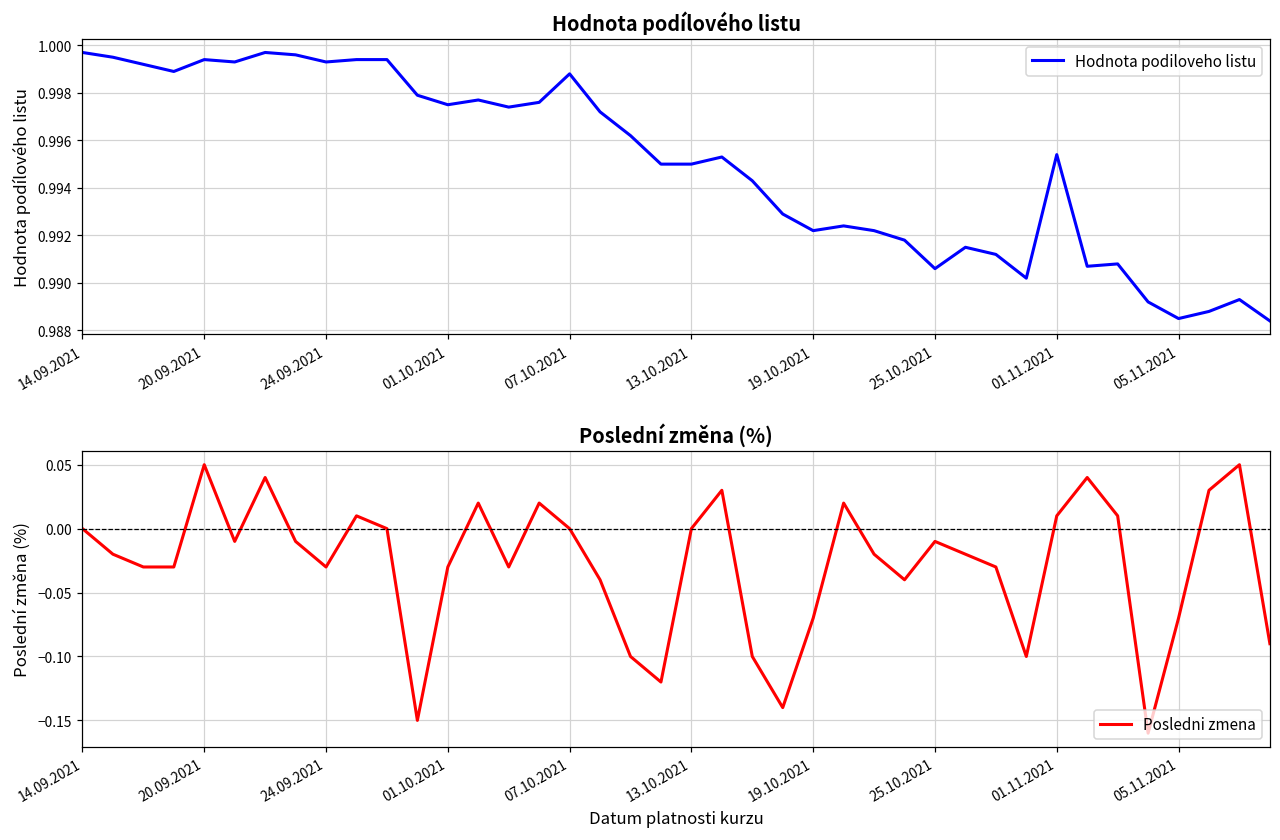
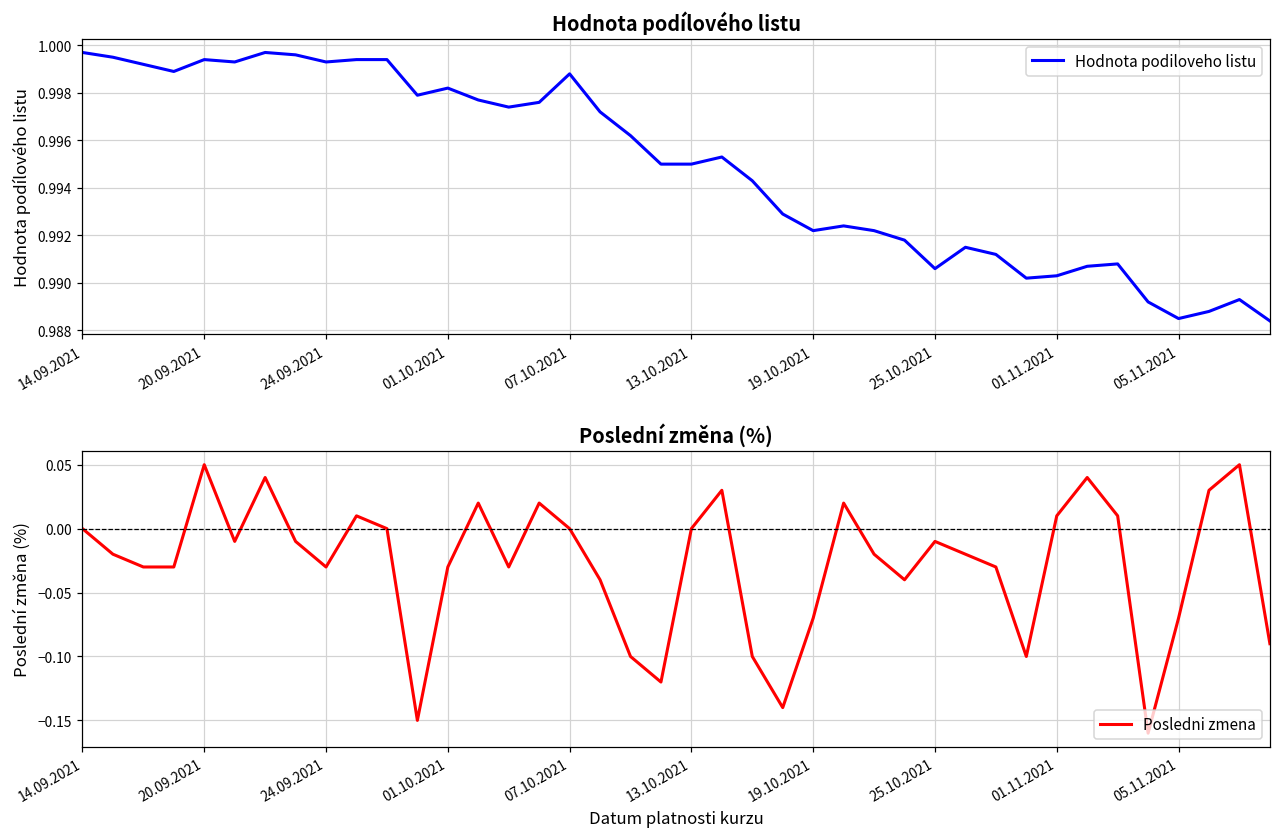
  {
    "Hodnota podílového listu": {
      "14.09.2021": 0.9997,
      "20.09.2021": 0.9994,
      "24.09.2021": 0.9993,
-     "01.10.2021": 0.9975,
+     "01.10.2021": 0.9982,
      "07.10.2021": 0.9988,
      "13.10.2021": 0.9950,
      "19.10.2021": 0.9922,
      "25.10.2021": 0.9906,
-     "01.11.2021": 0.9954,
+     "01.11.2021": 0.9903,
      "05.11.2021": 0.9885
    },
    "Poslední změna (%)": {
      "14.09.2021": 0.000,
      "20.09.2021": 0.050,
      "24.09.2021": -0.030,
      "01.10.2021": -0.030,
      "07.10.2021": 0.000,
      "13.10.2021": 0.000,
      "19.10.2021": -0.070,
      "25.10.2021": -0.010,
      "01.11.2021": 0.010,
      "05.11.2021": -0.070
    }
  }
